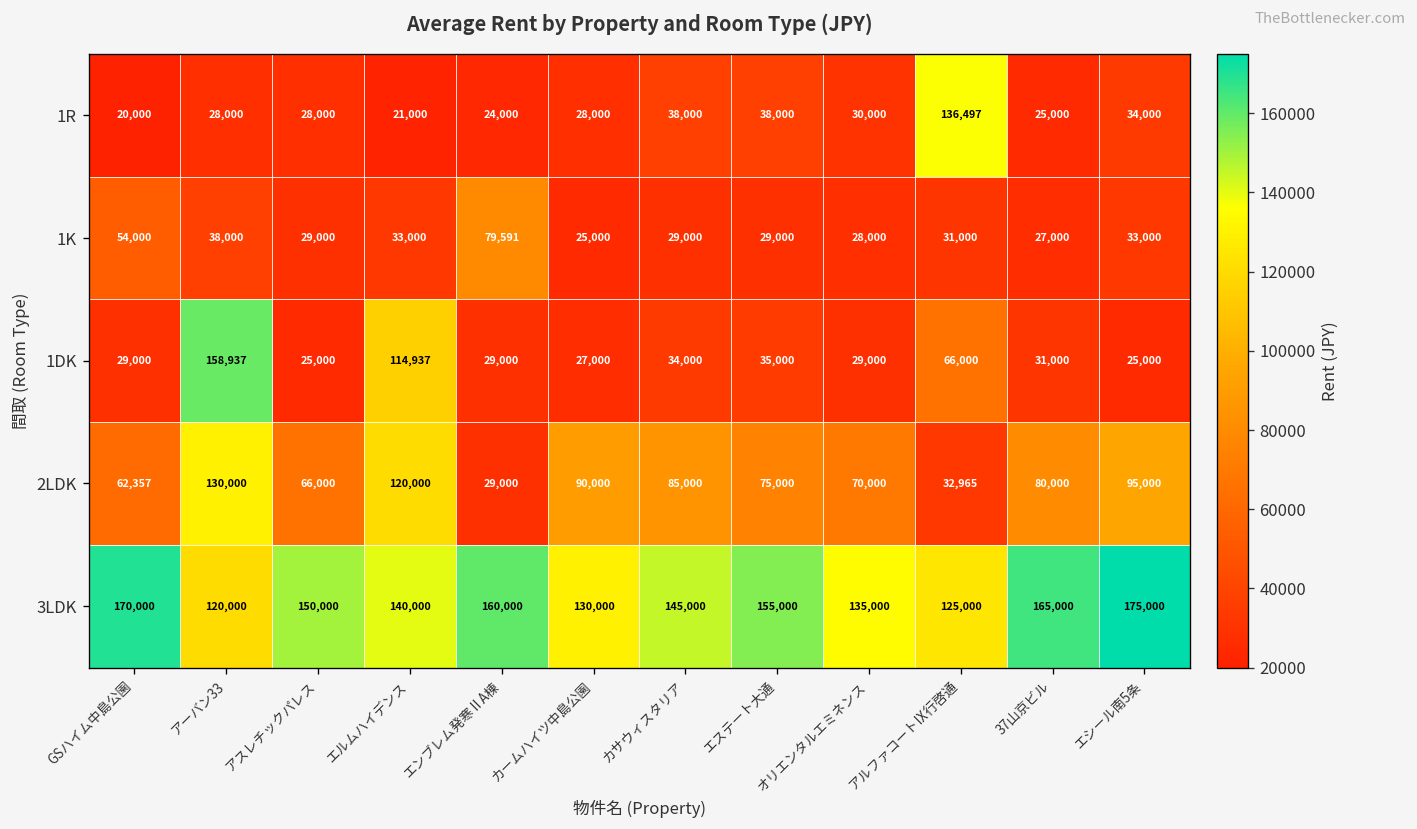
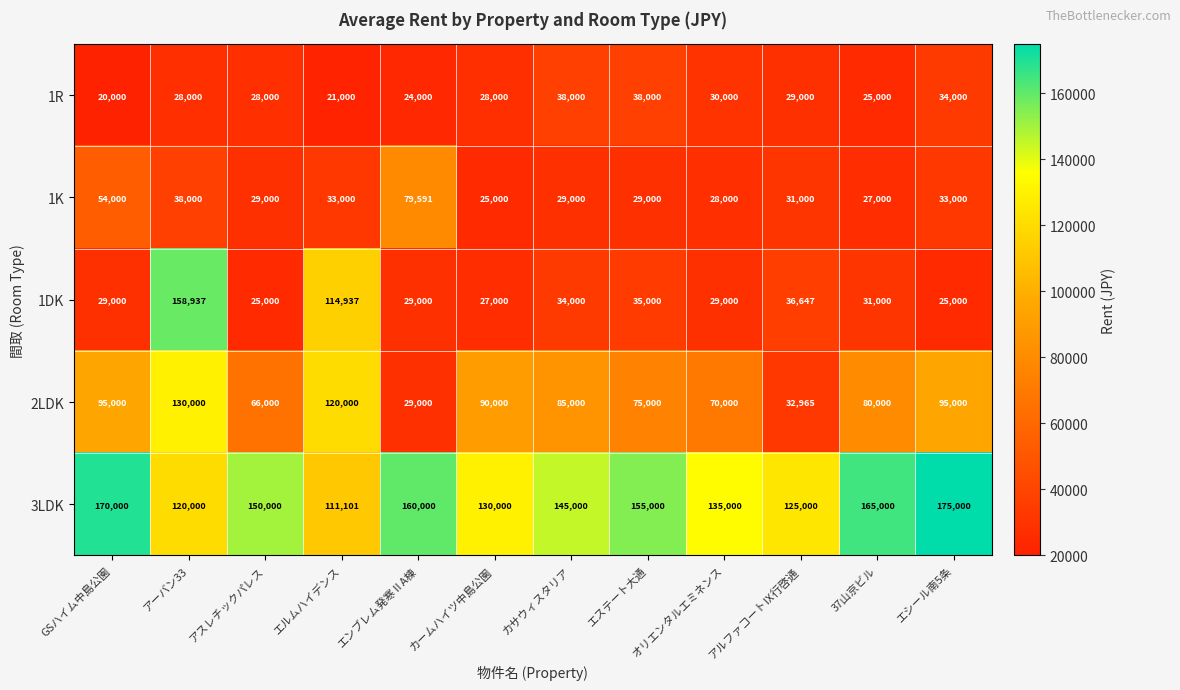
  {
    "1R": {
      "GSハイム中島公園": "20,000",
      "アーバン33": "28,000",
      "アスレチックパレス": "28,000",
      "エルムハイデンス": "21,000",
      "エンブレム発寒ⅡA棟": "24,000",
      "カームハイツ中島公園": "28,000",
      "カサウィスタリア": "38,000",
      "エステート大通": "38,000",
      "オリエンタルエミネンス": "30,000",
-     "アルファコートⅨ行啓通": "136,497",
+     "アルファコートⅨ行啓通": "29,000",
      "37山京ビル": "25,000",
      "エシール南5条": "34,000"
    },
    "1K": {
      "GSハイム中島公園": "54,000",
      "アーバン33": "38,000",
      "アスレチックパレス": "29,000",
      "エルムハイデンス": "33,000",
      "エンブレム発寒ⅡA棟": "79,591",
      "カームハイツ中島公園": "25,000",
      "カサウィスタリア": "29,000",
      "エステート大通": "29,000",
      "オリエンタルエミネンス": "28,000",
      "アルファコートⅨ行啓通": "31,000",
      "37山京ビル": "27,000",
      "エシール南5条": "33,000"
    },
    "1DK": {
      "GSハイム中島公園": "29,000",
      "アーバン33": "158,937",
      "アスレチックパレス": "25,000",
      "エルムハイデンス": "114,937",
      "エンブレム発寒ⅡA棟": "29,000",
      "カームハイツ中島公園": "27,000",
      "カサウィスタリア": "34,000",
      "エステート大通": "35,000",
      "オリエンタルエミネンス": "29,000",
-     "アルファコートⅨ行啓通": "66,000",
+     "アルファコートⅨ行啓通": "36,647",
      "37山京ビル": "31,000",
      "エシール南5条": "25,000"
    },
    "2LDK": {
-     "GSハイム中島公園": "62,357",
+     "GSハイム中島公園": "95,000",
      "アーバン33": "130,000",
      "アスレチックパレス": "66,000",
      "エルムハイデンス": "120,000",
      "エンブレム発寒ⅡA棟": "29,000",
      "カームハイツ中島公園": "90,000",
      "カサウィスタリア": "85,000",
      "エステート大通": "75,000",
      "オリエンタルエミネンス": "70,000",
      "アルファコートⅨ行啓通": "32,965",
      "37山京ビル": "80,000",
      "エシール南5条": "95,000"
    },
    "3LDK": {
      "GSハイム中島公園": "170,000",
      "アーバン33": "120,000",
      "アスレチックパレス": "150,000",
-     "エルムハイデンス": "140,000",
+     "エルムハイデンス": "111,101",
      "エンブレム発寒ⅡA棟": "160,000",
      "カームハイツ中島公園": "130,000",
      "カサウィスタリア": "145,000",
      "エステート大通": "155,000",
      "オリエンタルエミネンス": "135,000",
      "アルファコートⅨ行啓通": "125,000",
      "37山京ビル": "165,000",
      "エシール南5条": "175,000"
    }
  }
